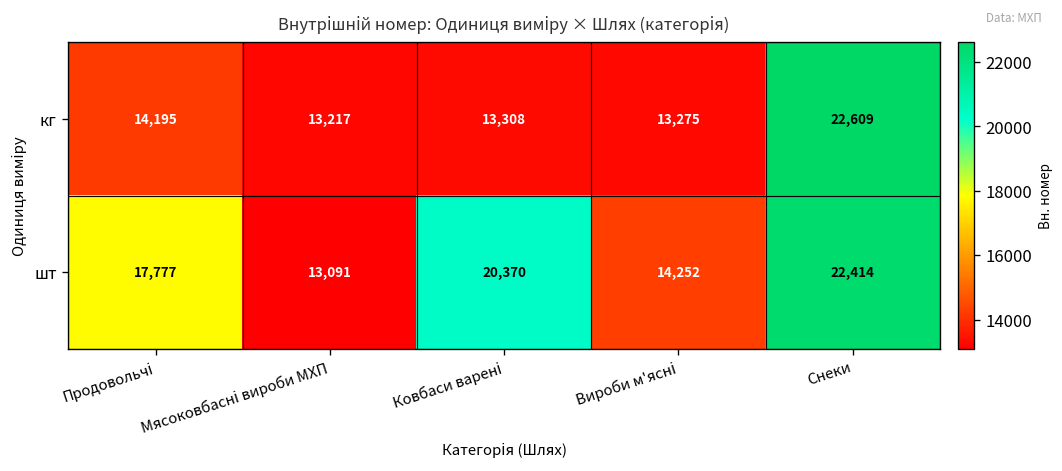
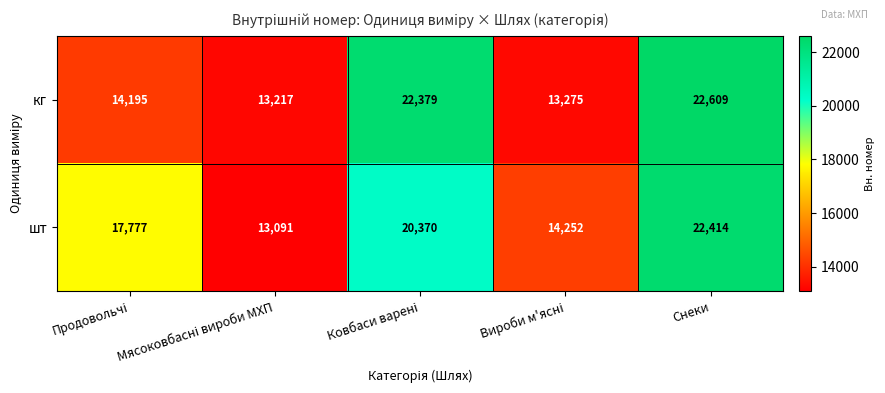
  {
    "кг": {
      "Продовольчі": "14,195",
      "Мясоковбасні вироби МХП": "13,217",
-     "Ковбаси варені": "13,308",
+     "Ковбаси варені": "22,379",
      "Вироби м'ясні": "13,275",
      "Снеки": "22,609"
    },
    "шт": {
      "Продовольчі": "17,777",
      "Мясоковбасні вироби МХП": "13,091",
      "Ковбаси варені": "20,370",
      "Вироби м'ясні": "14,252",
      "Снеки": "22,414"
    }
  }
